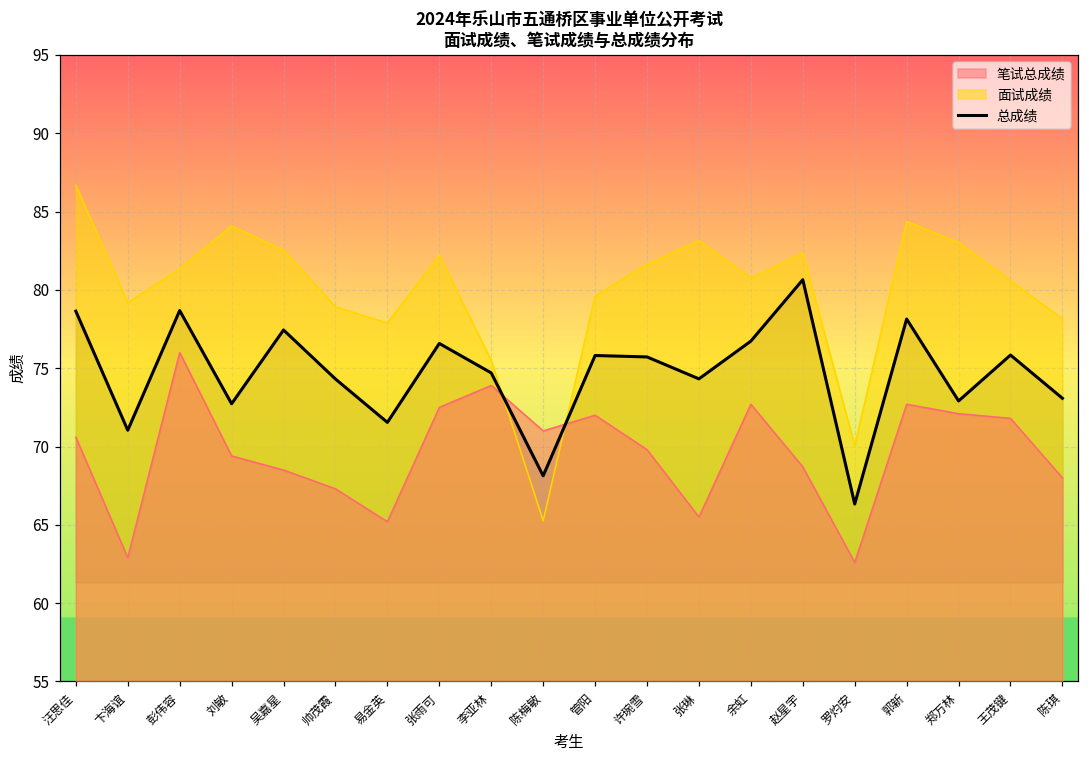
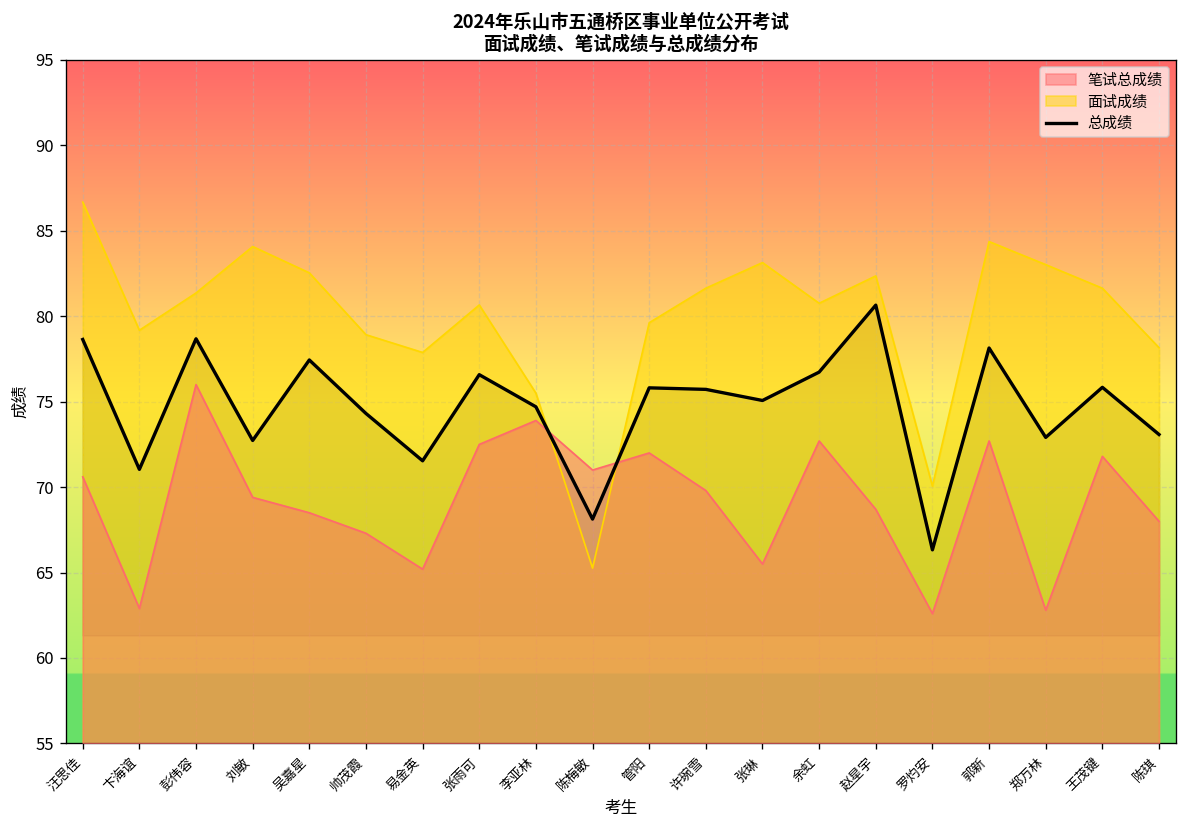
  {
    "笔试总成绩": {
      "汪思佳": 70.6,
      "卞海谊": 62.9,
      "彭伟容": 76.0,
      "刘敏": 69.4,
      "吴嘉星": 68.5,
      "帅茂霞": 67.3,
      "易金英": 65.2,
      "张雨可": 72.5,
      "李亚林": 73.9,
      "陈梅敏": 71.0,
      "管阳": 72.0,
      "许琬雪": 69.8,
      "张琳": 65.5,
      "余虹": 72.7,
      "赵星宇": 68.7,
      "罗灼安": 62.6,
      "郭新": 72.7,
-     "郑万林": 72.1,
+     "郑万林": 62.8,
      "王茂键": 71.8,
      "陈琪": 68.0
    },
    "面试成绩": {
      "汪思佳": 86.7,
      "卞海谊": 79.2,
      "彭伟容": 81.4,
      "刘敏": 84.1,
      "吴嘉星": 82.5,
      "帅茂霞": 78.9,
      "易金英": 77.9,
-     "张雨可": 82.2,
+     "张雨可": 80.7,
      "李亚林": 75.5,
      "陈梅敏": 65.3,
      "管阳": 79.6,
      "许琬雪": 81.6,
      "张琳": 83.1,
      "余虹": 80.8,
      "赵星宇": 82.4,
      "罗灼安": 70.1,
      "郭新": 84.4,
      "郑万林": 83.0,
-     "王茂键": 80.6,
+     "王茂键": 81.6,
      "陈琪": 78.2
    },
    "总成绩": {
      "汪思佳": 78.6,
      "卞海谊": 71.0,
      "彭伟容": 78.7,
      "刘敏": 72.7,
      "吴嘉星": 77.4,
      "帅茂霞": 74.3,
      "易金英": 71.5,
      "张雨可": 76.6,
      "李亚林": 74.7,
      "陈梅敏": 68.1,
      "管阳": 75.8,
      "许琬雪": 75.7,
-     "张琳": 74.3,
+     "张琳": 75.1,
      "余虹": 76.7,
      "赵星宇": 80.7,
      "罗灼安": 66.3,
      "郭新": 78.1,
      "郑万林": 72.9,
      "王茂键": 75.8,
      "陈琪": 73.1
    }
  }
